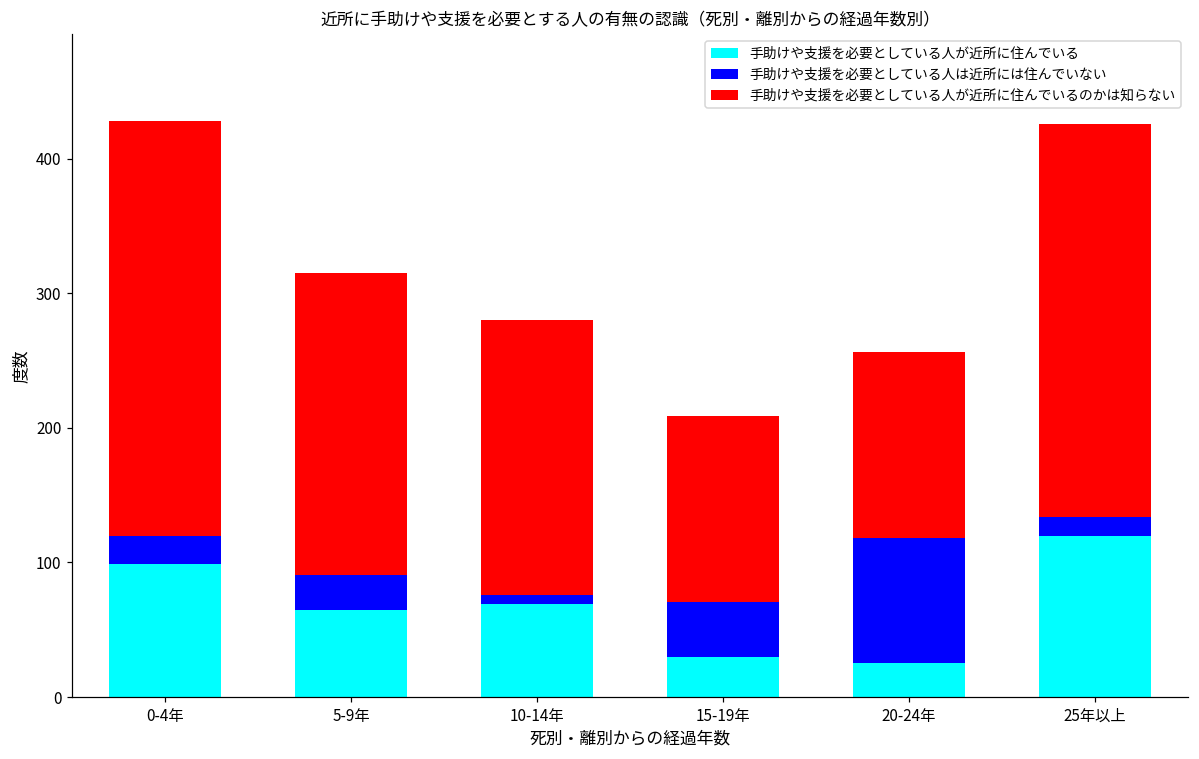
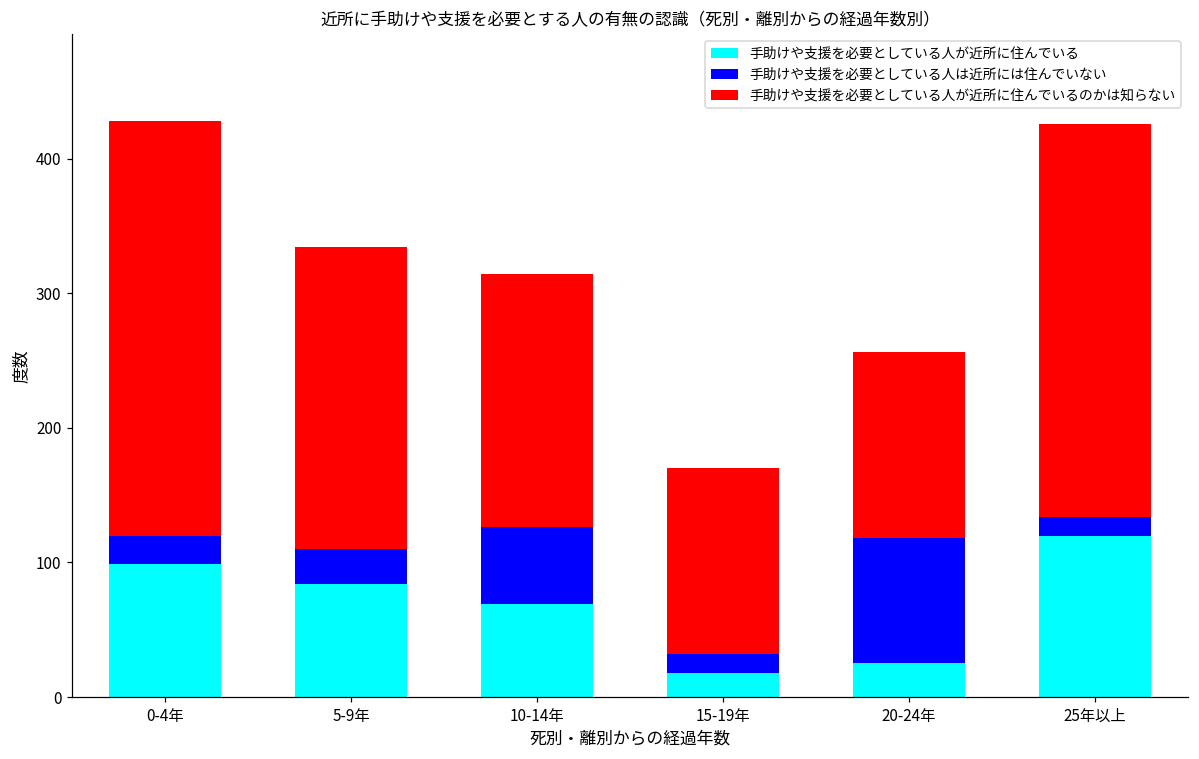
  {
    "手助けや支援を必要としている人が近所に住んでいる": {
      "0-4年": 99,
-     "5-9年": 65,
+     "5-9年": 84,
      "10-14年": 69,
-     "15-19年": 30,
+     "15-19年": 18,
      "20-24年": 25,
      "25年以上": 120
    },
    "手助けや支援を必要としている人は近所には住んでいない": {
      "0-4年": 21,
      "5-9年": 26,
-     "10-14年": 7,
-     "15-19年": 41,
+     "10-14年": 57,
+     "15-19年": 14,
      "20-24年": 93,
      "25年以上": 14
    },
    "手助けや支援を必要としている人が近所に住んでいるのかは知らない": {
      "0-4年": 308,
      "5-9年": 224,
-     "10-14年": 204,
+     "10-14年": 188,
      "15-19年": 138,
      "20-24年": 138,
      "25年以上": 292
    }
  }
